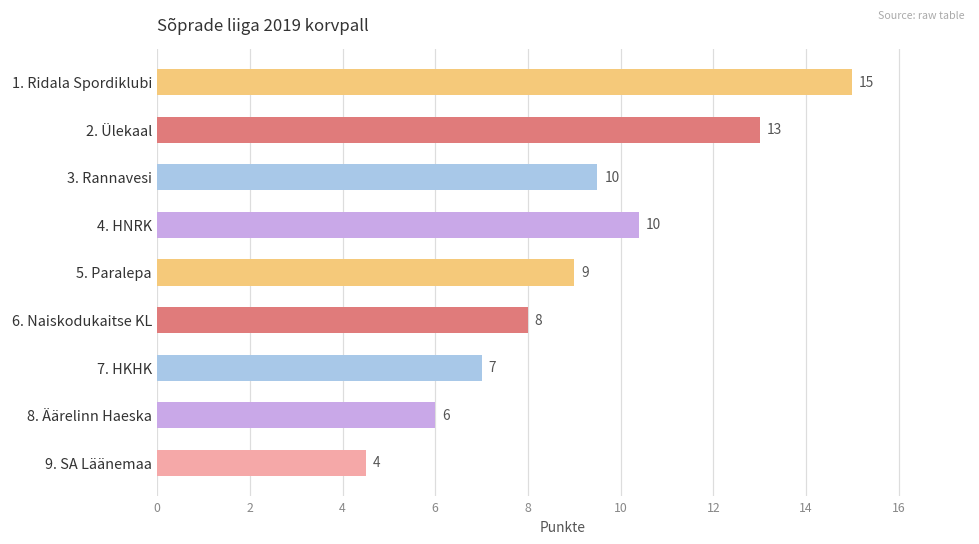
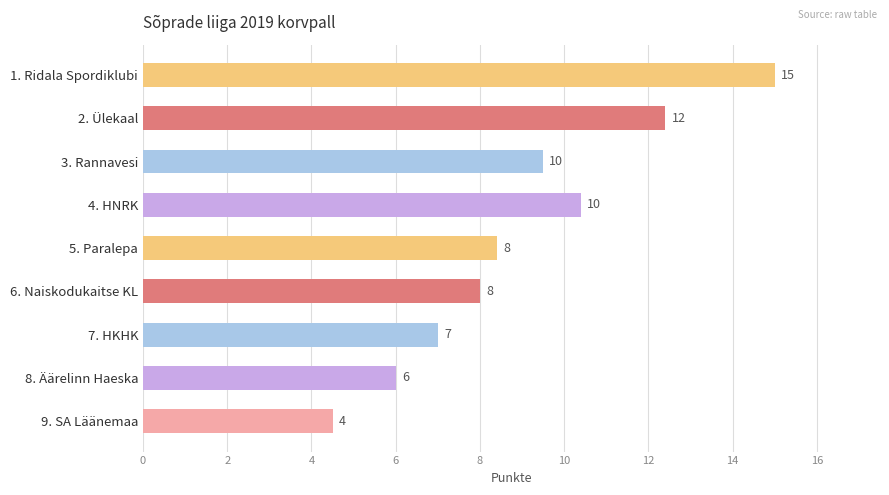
  {
    "1. Ridala Spordiklubi": 15,
-   "2. Ülekaal": 13,
+   "2. Ülekaal": 12,
    "3. Rannavesi": 10,
    "4. HNRK": 10,
-   "5. Paralepa": 9,
+   "5. Paralepa": 8,
    "6. Naiskodukaitse KL": 8,
    "7. HKHK": 7,
    "8. Äärelinn Haeska": 6,
    "9. SA Läänemaa": 4
  }
